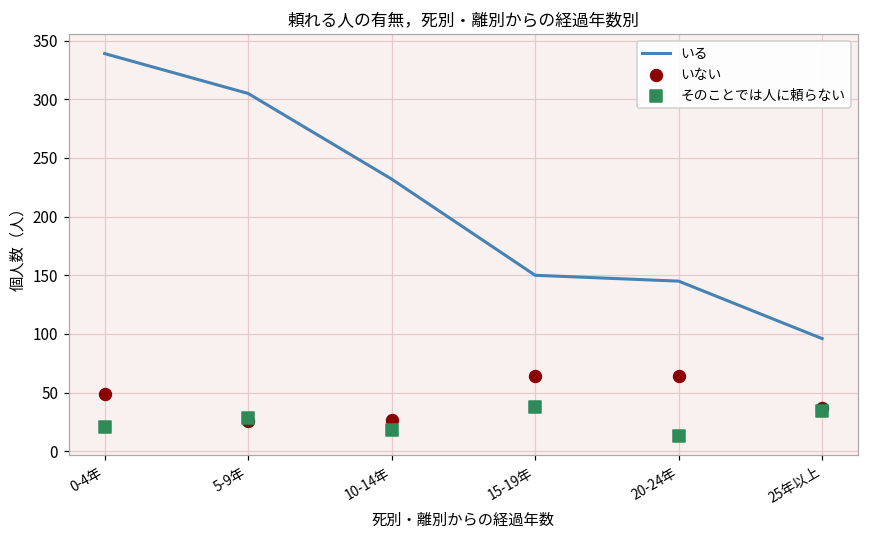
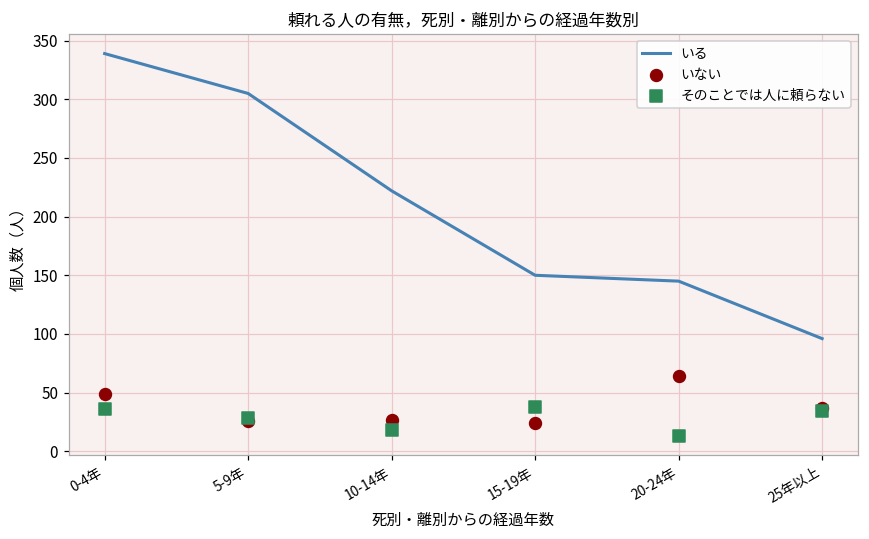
  {
    "いる": {
      "0-4年": 339,
      "5-9年": 305,
-     "10-14年": 232,
+     "10-14年": 222,
      "15-19年": 150,
      "20-24年": 145,
      "25年以上": 96
    },
    "いない": {
-     "15-19年": 64
+     "15-19年": 24
    },
    "そのことでは人に頼らない": {
-     "0-4年": 21
+     "0-4年": 36
    }
  }
